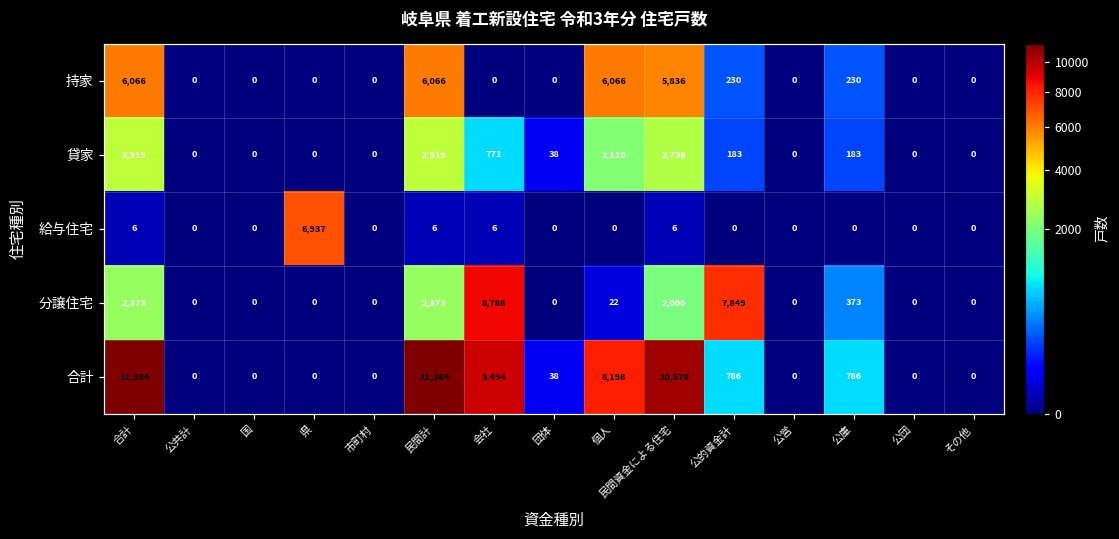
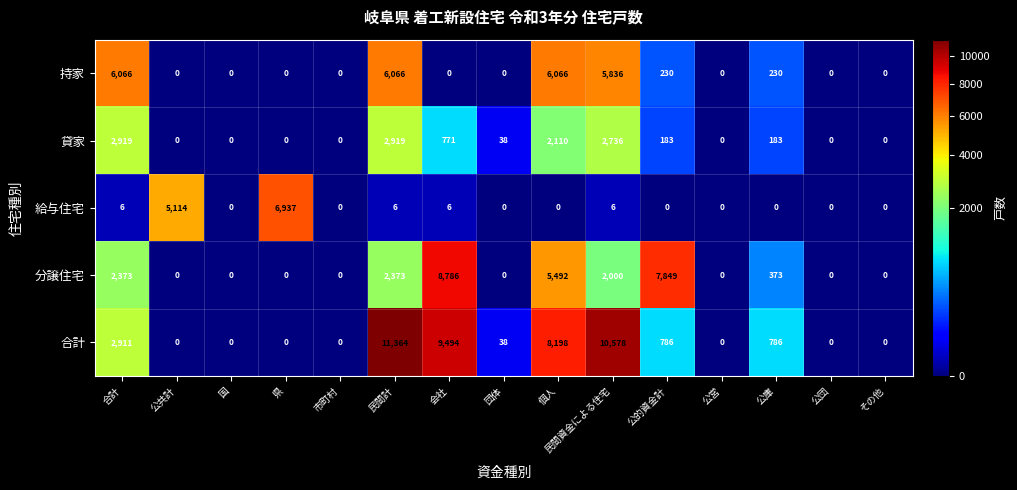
  {
    "持家": {
      "合計": "6,066",
      "公共計": "0",
      "国": "0",
      "県": "0",
      "市町村": "0",
      "民間計": "6,066",
      "会社": "0",
      "団体": "0",
      "個人": "6,066",
      "民間資金による住宅": "5,836",
      "公的資金計": "230",
      "公営": "0",
      "公庫": "230",
      "公団": "0",
      "その他": "0"
    },
    "貸家": {
      "合計": "2,919",
      "公共計": "0",
      "国": "0",
      "県": "0",
      "市町村": "0",
      "民間計": "2,919",
      "会社": "771",
      "団体": "38",
      "個人": "2,110",
      "民間資金による住宅": "2,736",
      "公的資金計": "183",
      "公営": "0",
      "公庫": "183",
      "公団": "0",
      "その他": "0"
    },
    "給与住宅": {
      "合計": "6",
-     "公共計": "0",
+     "公共計": "5,114",
      "国": "0",
      "県": "6,937",
      "市町村": "0",
      "民間計": "6",
      "会社": "6",
      "団体": "0",
      "個人": "0",
      "民間資金による住宅": "6",
      "公的資金計": "0",
      "公営": "0",
      "公庫": "0",
      "公団": "0",
      "その他": "0"
    },
    "分譲住宅": {
      "合計": "2,373",
      "公共計": "0",
      "国": "0",
      "県": "0",
      "市町村": "0",
      "民間計": "2,373",
      "会社": "8,786",
      "団体": "0",
-     "個人": "22",
+     "個人": "5,492",
      "民間資金による住宅": "2,000",
      "公的資金計": "7,849",
      "公営": "0",
      "公庫": "373",
      "公団": "0",
      "その他": "0"
    },
    "合計": {
-     "合計": "11,364",
+     "合計": "2,911",
      "公共計": "0",
      "国": "0",
      "県": "0",
      "市町村": "0",
      "民間計": "11,364",
      "会社": "9,494",
      "団体": "38",
      "個人": "8,198",
      "民間資金による住宅": "10,578",
      "公的資金計": "786",
      "公営": "0",
      "公庫": "786",
      "公団": "0",
      "その他": "0"
    }
  }
